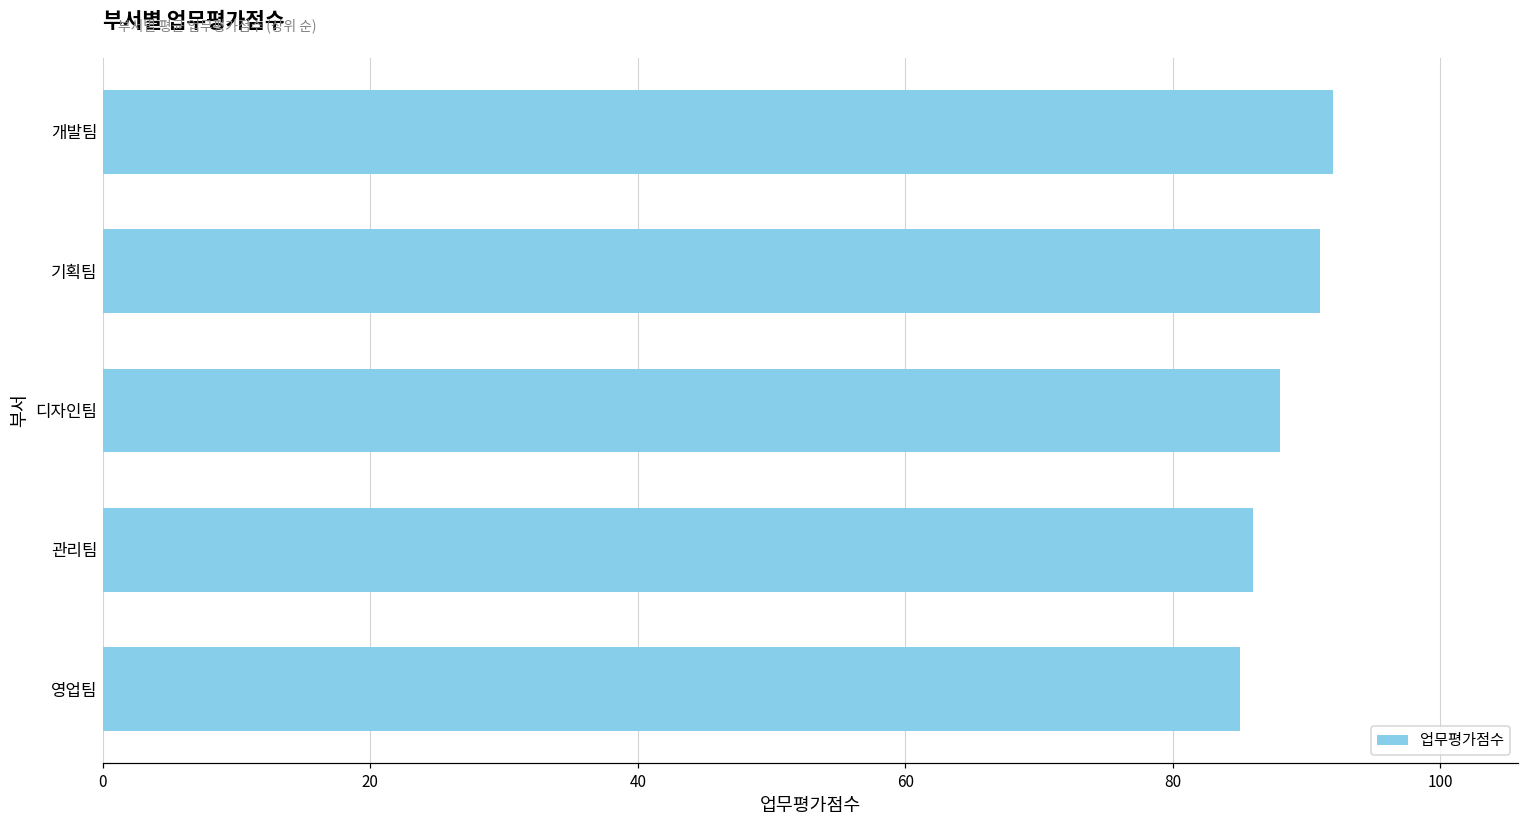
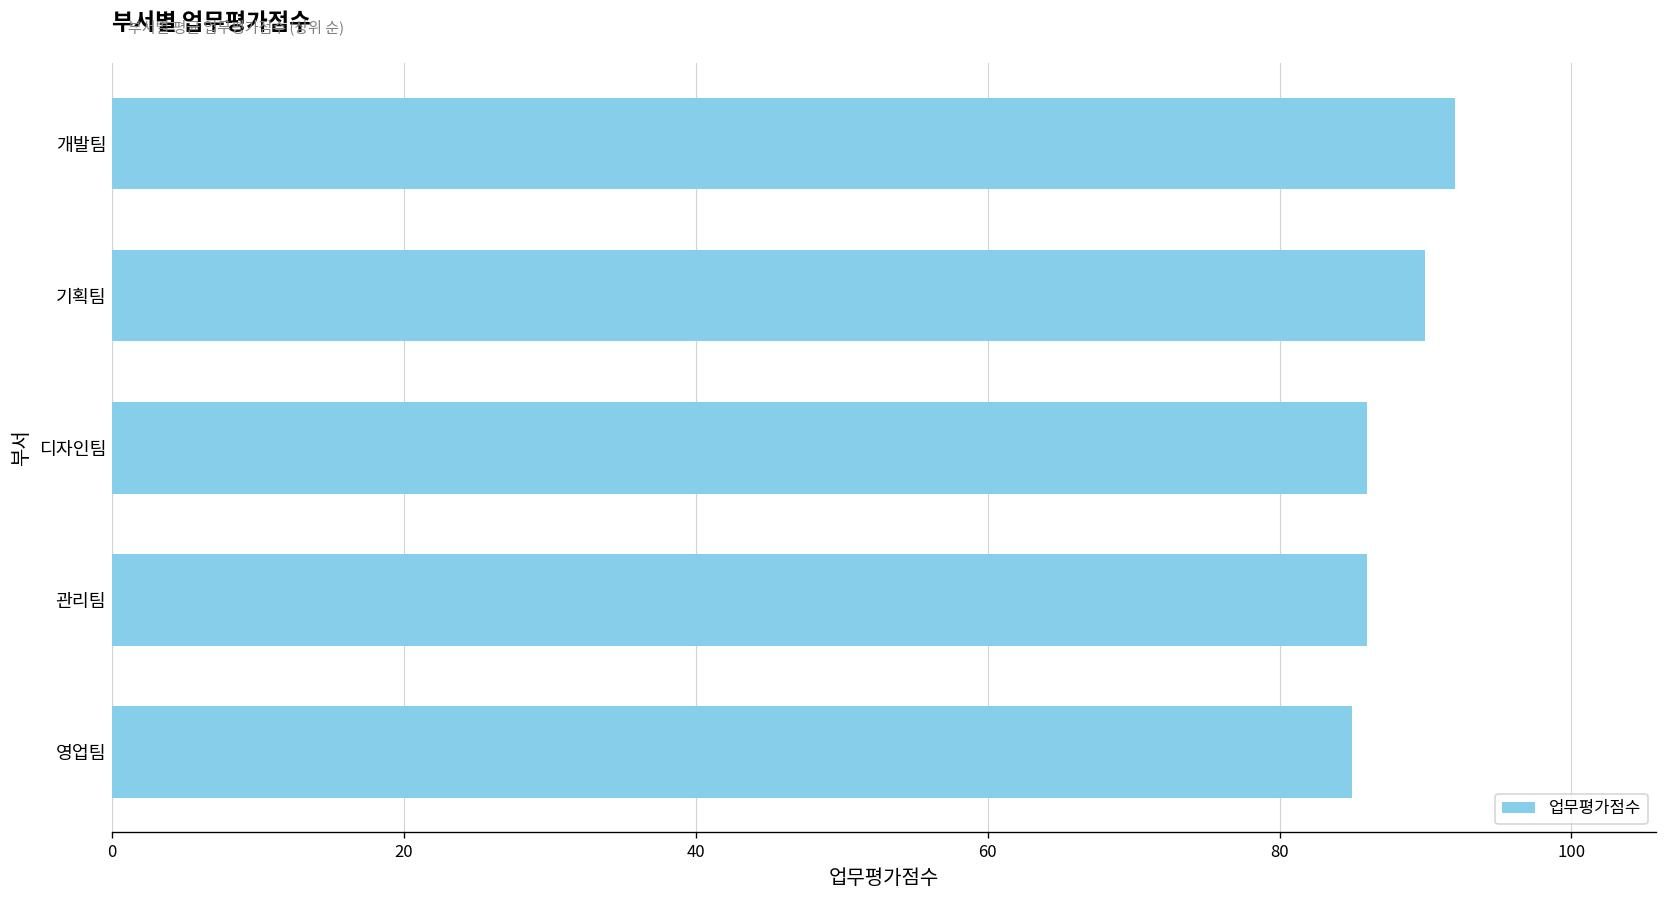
  {
    "개발팀": 92,
-   "기획팀": 91,
-   "디자인팀": 88,
+   "기획팀": 90,
+   "디자인팀": 86,
    "관리팀": 86,
    "영업팀": 85
  }
